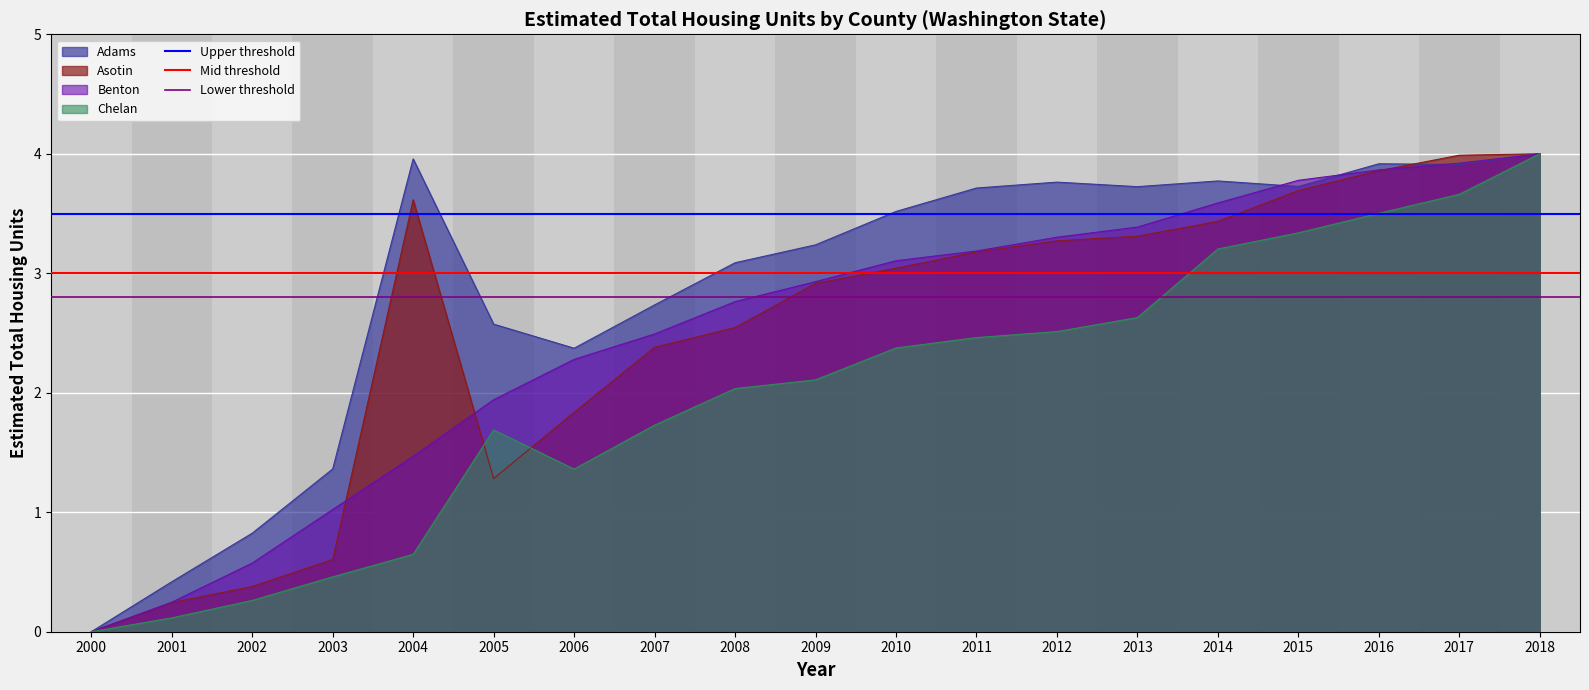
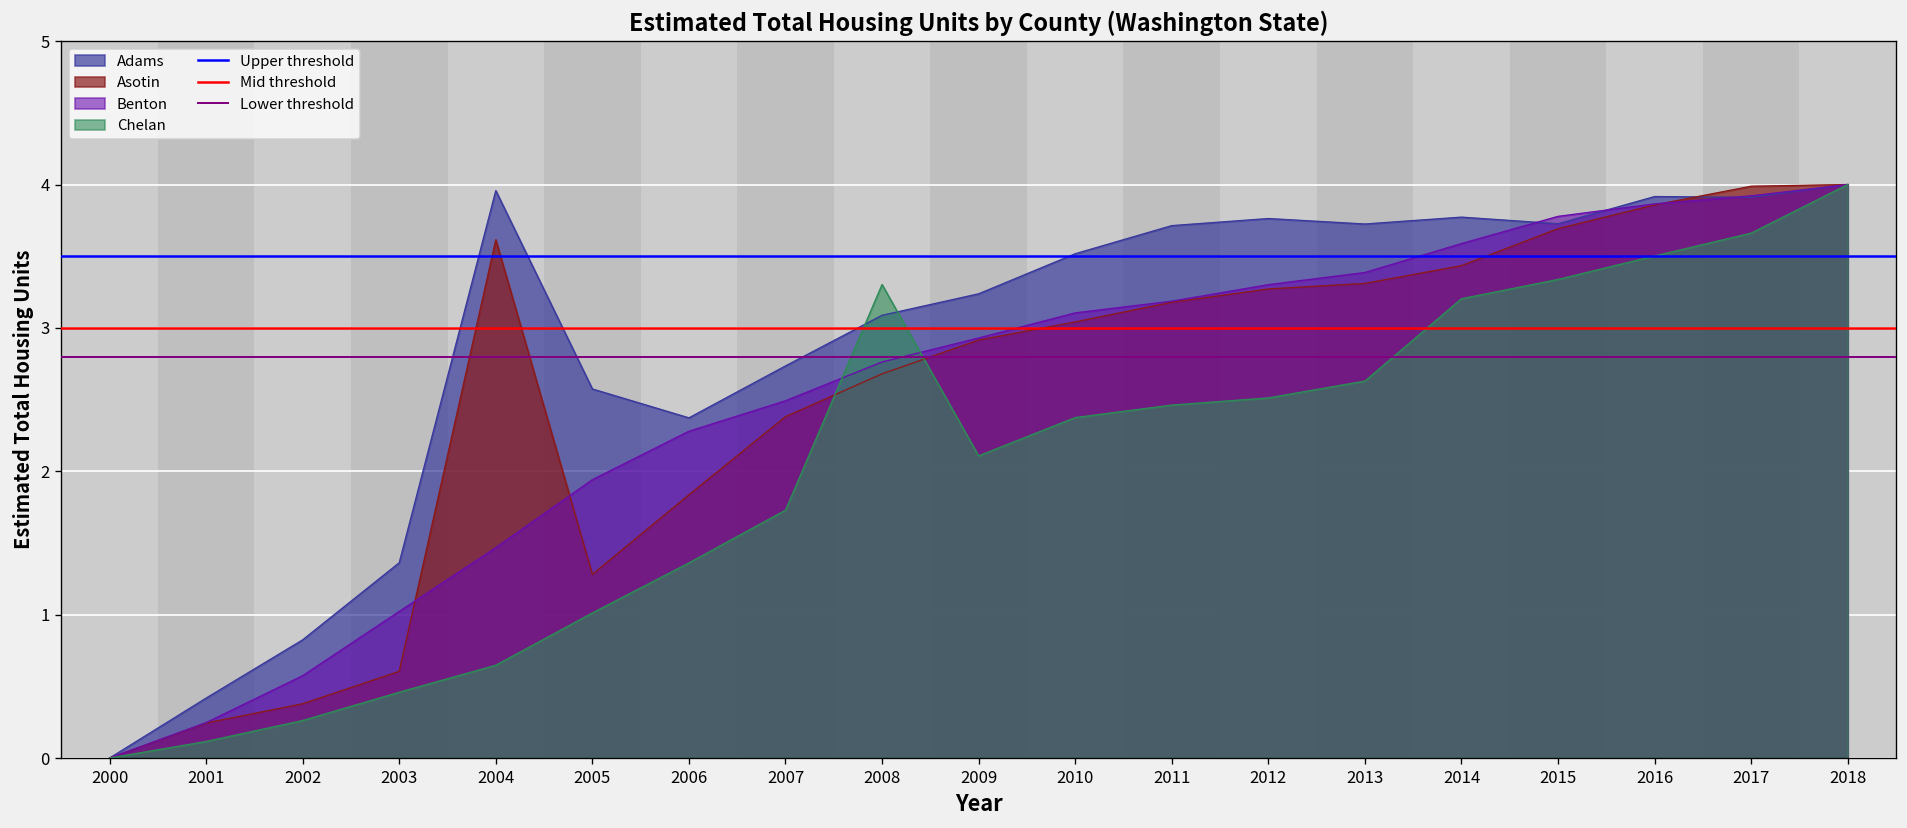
  {
    "Adams": {
      "2001": 0.42,
      "2002": 0.82,
      "2003": 1.36,
      "2004": 3.96,
      "2005": 2.57,
      "2006": 2.37,
      "2007": 2.74,
      "2008": 3.09,
      "2009": 3.24,
      "2010": 3.52,
      "2011": 3.71,
      "2012": 3.76,
      "2013": 3.72,
      "2014": 3.77,
      "2015": 3.73,
      "2016": 3.92
    },
    "Asotin": {
      "2002": 0.38,
      "2003": 0.60,
      "2004": 3.62,
      "2005": 1.28,
      "2006": 1.84,
      "2007": 2.38,
-     "2008": 2.55,
+     "2008": 2.68,
      "2010": 3.04,
      "2012": 3.27,
      "2013": 3.31,
      "2014": 3.43,
      "2015": 3.69,
      "2017": 3.99
    },
    "Benton": {
      "2002": 0.57,
      "2003": 1.02,
      "2004": 1.47,
      "2005": 1.94,
      "2006": 2.28,
      "2007": 2.49,
      "2008": 2.76,
      "2010": 3.10,
      "2012": 3.30,
      "2013": 3.39,
      "2014": 3.59,
      "2015": 3.78
    },
    "Chelan": {
      "2001": 0.12,
      "2002": 0.26,
      "2003": 0.46,
      "2004": 0.65,
-     "2005": 1.69,
+     "2005": 1.01,
      "2006": 1.36,
      "2007": 1.73,
-     "2008": 2.03,
+     "2008": 3.30,
      "2009": 2.11,
      "2010": 2.37,
      "2011": 2.46,
      "2012": 2.51,
      "2013": 2.63,
      "2014": 3.20,
      "2015": 3.34,
      "2016": 3.50,
      "2017": 3.66
    }
  }
